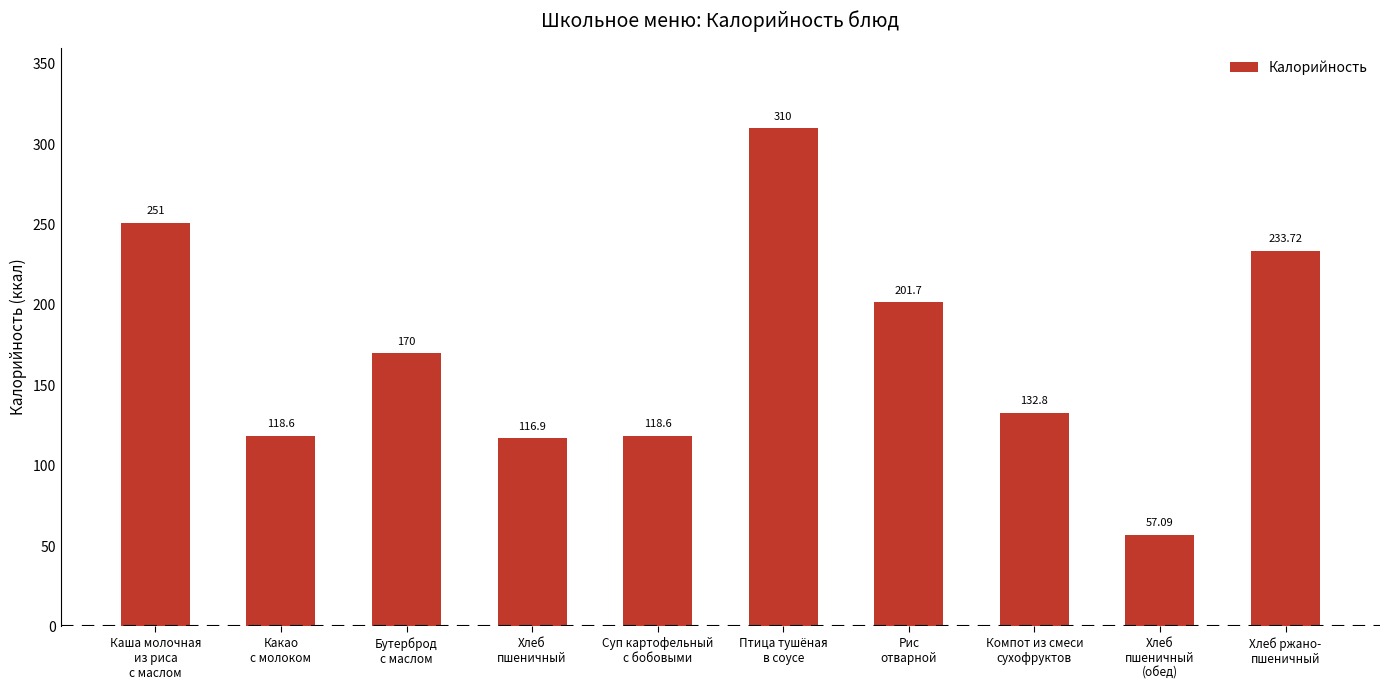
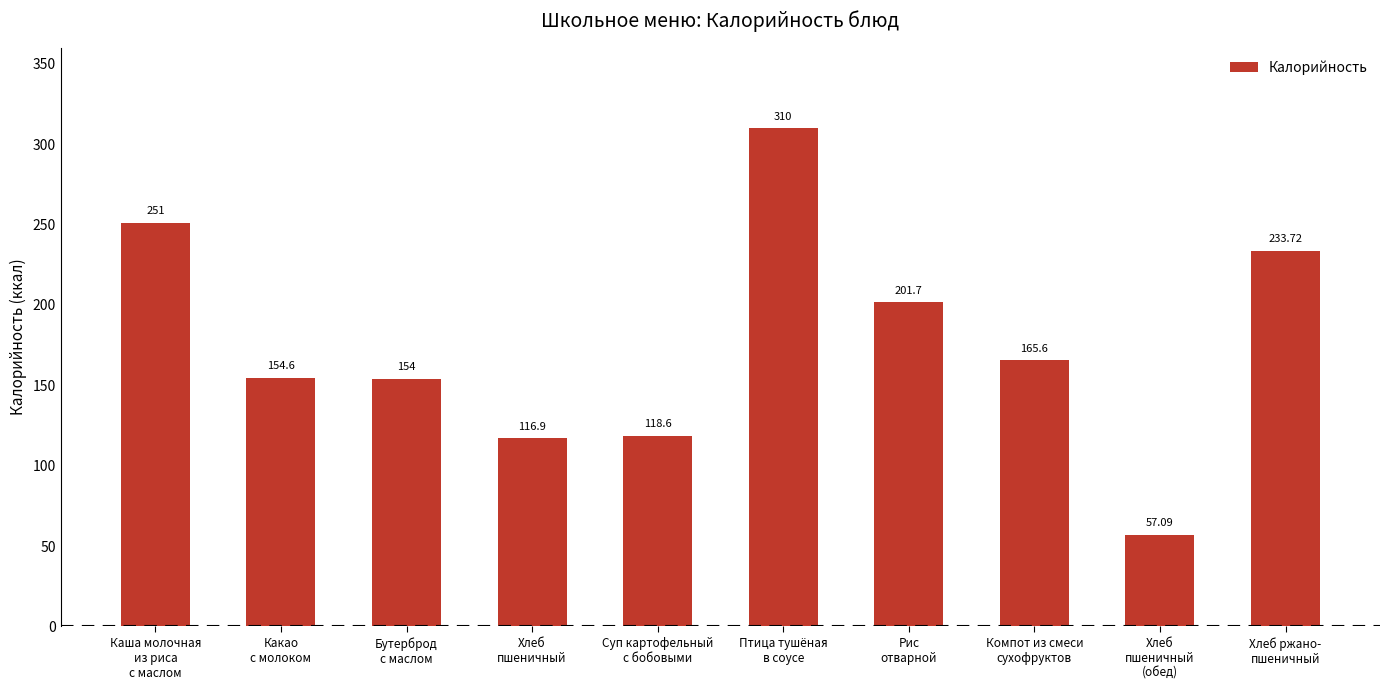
  {
    "Каша молочная из риса с маслом": 251,
-   "Какао с молоком": 118.6,
-   "Бутерброд с маслом": 170,
+   "Какао с молоком": 154.6,
+   "Бутерброд с маслом": 154,
    "Хлеб пшеничный": 116.9,
    "Суп картофельный с бобовыми": 118.6,
    "Птица тушёная в соусе": 310,
    "Рис отварной": 201.7,
-   "Компот из смеси сухофруктов": 132.8,
+   "Компот из смеси сухофруктов": 165.6,
    "Хлеб пшеничный (обед)": 57.09,
    "Хлеб ржано- пшеничный": 233.72
  }
